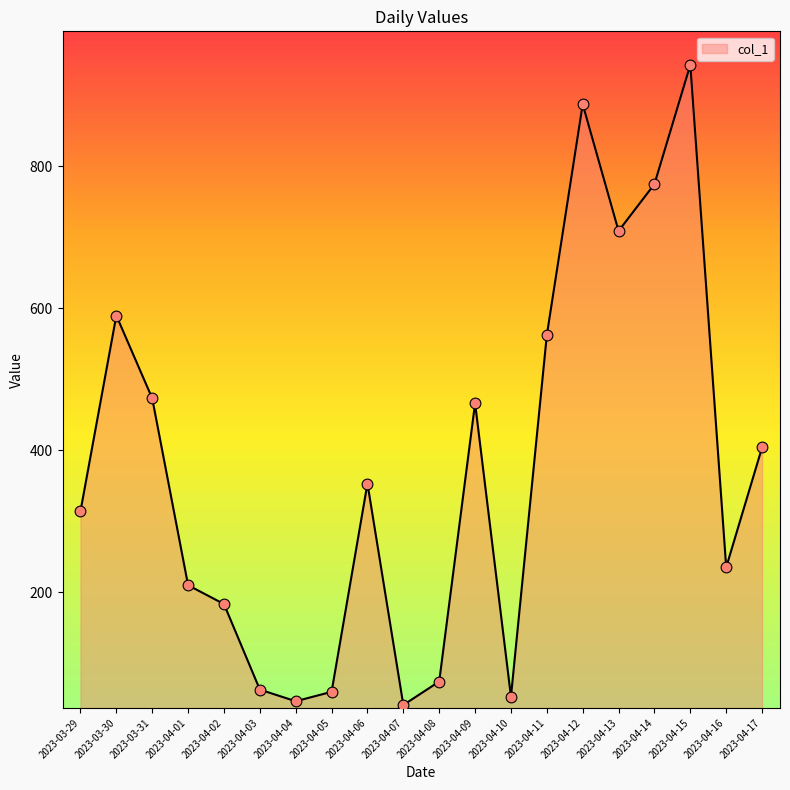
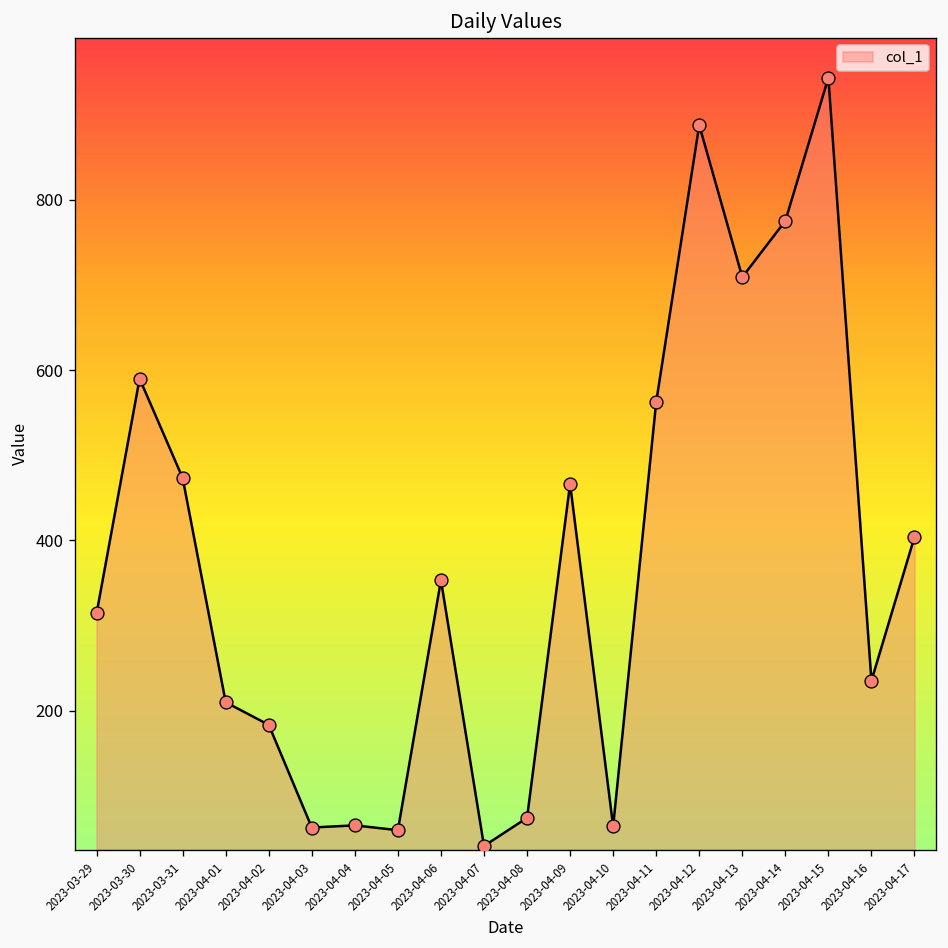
  {
    "2023-03-29": 310,
    "2023-03-30": 590,
    "2023-03-31": 470,
    "2023-04-01": 210,
    "2023-04-02": 180,
    "2023-04-03": 60,
-   "2023-04-04": 50,
+   "2023-04-04": 70,
    "2023-04-05": 60,
    "2023-04-06": 350,
    "2023-04-07": 40,
    "2023-04-08": 70,
    "2023-04-09": 470,
-   "2023-04-10": 50,
+   "2023-04-10": 60,
    "2023-04-11": 560,
    "2023-04-12": 890,
    "2023-04-13": 710,
    "2023-04-14": 780,
    "2023-04-15": 940,
    "2023-04-16": 240,
    "2023-04-17": 400
  }
